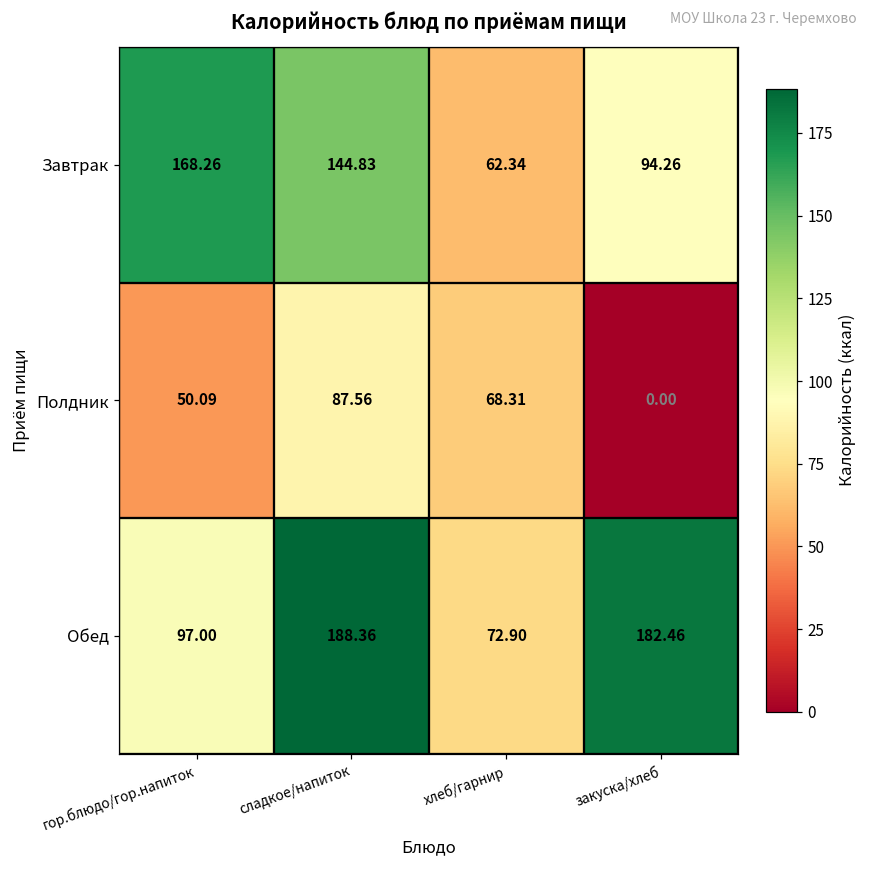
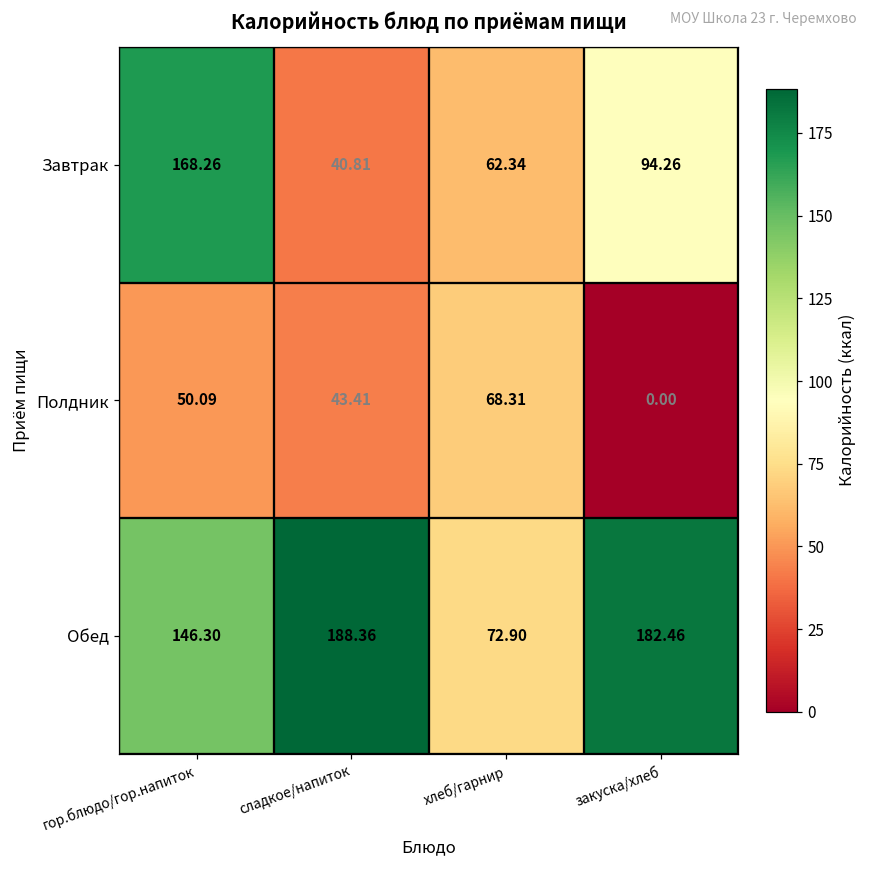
  {
    "Завтрак": {
      "гор.блюдо/гор.напиток": 168.26,
-     "сладкое/напиток": 144.83,
+     "сладкое/напиток": 40.81,
      "хлеб/гарнир": 62.34,
      "закуска/хлеб": 94.26
    },
    "Полдник": {
      "гор.блюдо/гор.напиток": 50.09,
-     "сладкое/напиток": 87.56,
+     "сладкое/напиток": 43.41,
      "хлеб/гарнир": 68.31,
      "закуска/хлеб": 0.00
    },
    "Обед": {
-     "гор.блюдо/гор.напиток": 97.00,
+     "гор.блюдо/гор.напиток": 146.30,
      "сладкое/напиток": 188.36,
      "хлеб/гарнир": 72.90,
      "закуска/хлеб": 182.46
    }
  }
